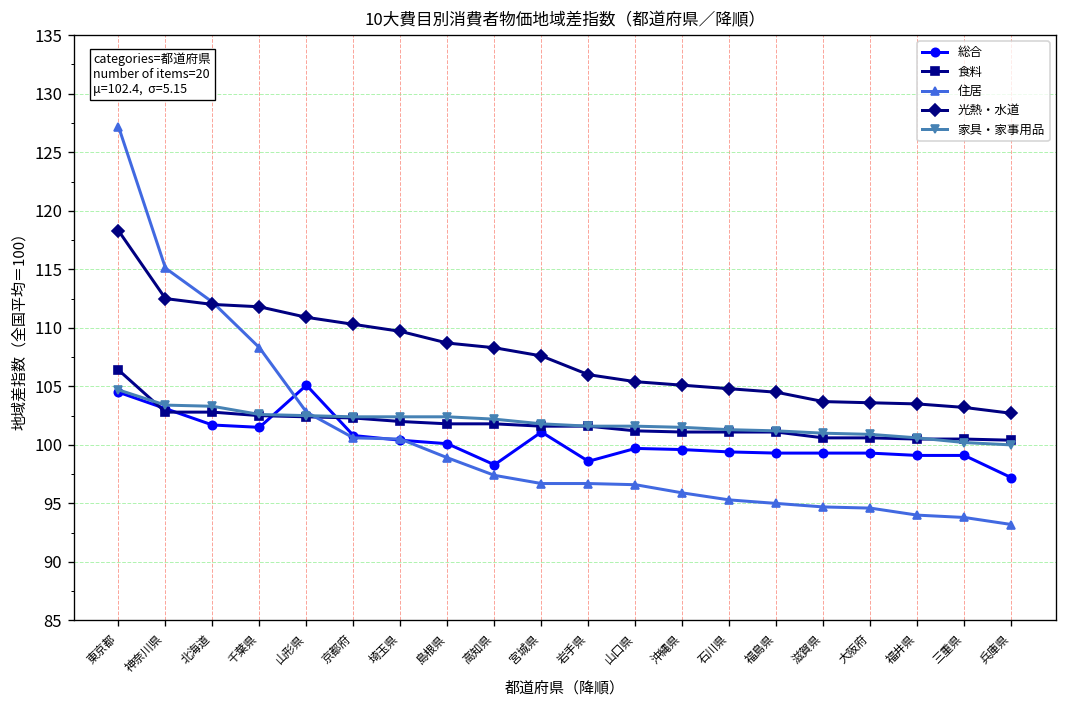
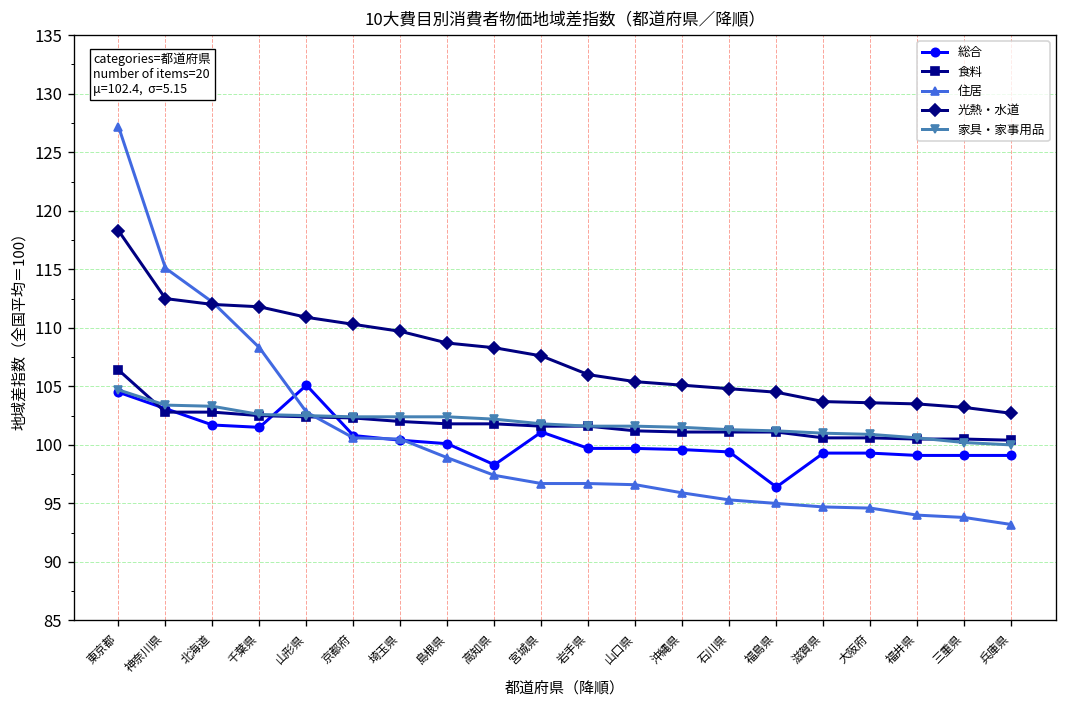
  {
    "総合": {
      "神奈川県": 103,
      "北海道": 102,
      "千葉県": 102,
      "山形県": 105,
      "島根県": 100,
      "高知県": 98,
      "宮城県": 101,
-     "岩手県": 99,
+     "岩手県": 100,
      "山口県": 100,
      "沖縄県": 100,
      "石川県": 99,
-     "福島県": 99,
+     "福島県": 96,
      "滋賀県": 99,
      "大阪府": 99,
      "福井県": 99,
      "三重県": 99,
-     "兵庫県": 97
+     "兵庫県": 99
    }
  }
